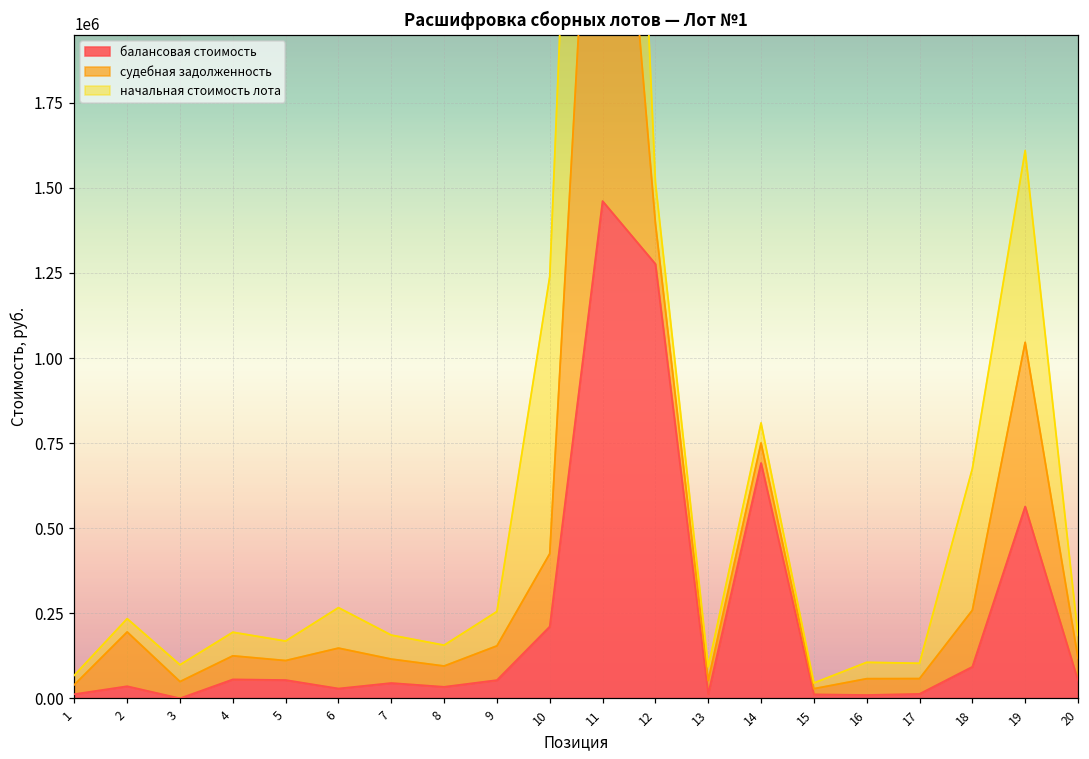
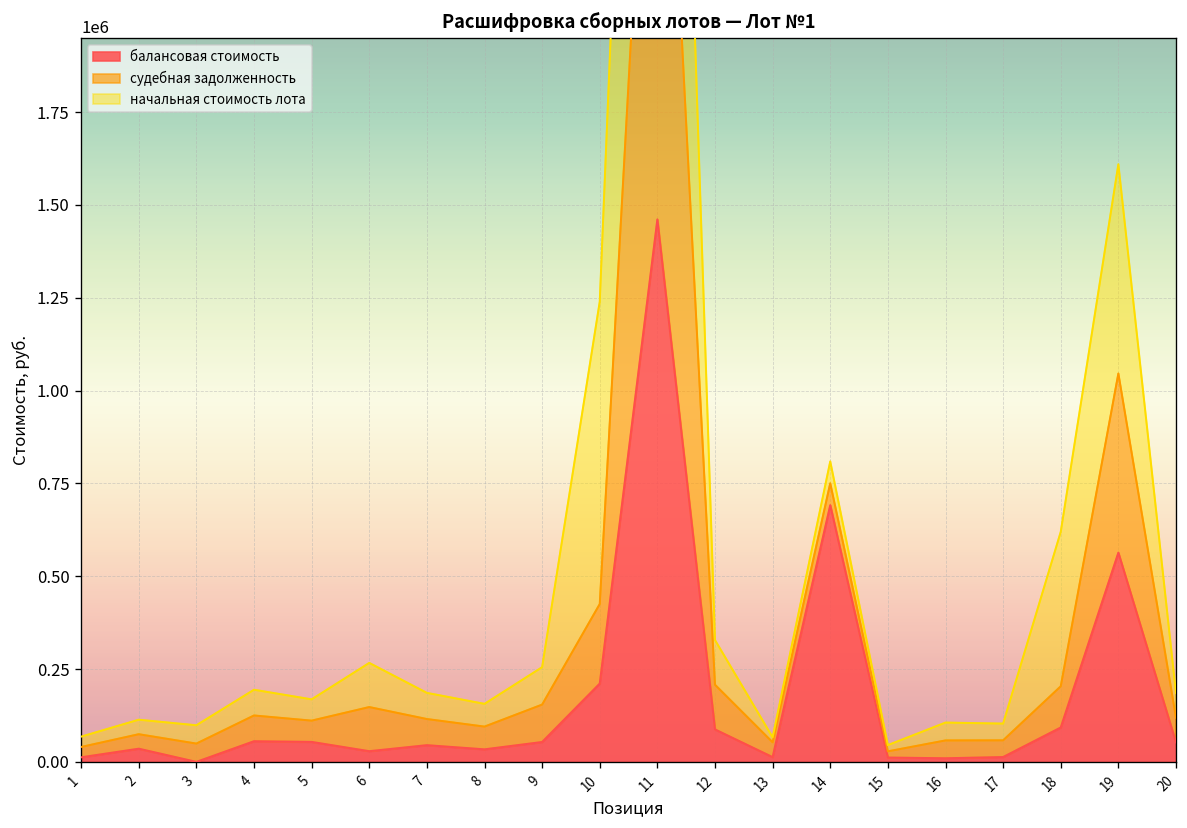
  {
    "балансовая стоимость": {
      "1": 10000,
      "2": 40000,
      "3": 0,
      "4": 60000,
      "5": 50000,
      "6": 30000,
      "7": 40000,
      "8": 30000,
      "9": 50000,
      "10": 210000,
      "11": 1460000,
-     "12": 1280000,
+     "12": 90000,
      "13": 10000,
      "14": 690000,
      "15": 10000,
      "16": 10000,
      "17": 10000,
      "18": 90000,
      "19": 560000,
      "20": 50000
    },
    "судебная задолженность": {
      "1": 30000,
-     "2": 160000,
+     "2": 40000,
      "3": 50000,
      "4": 70000,
      "5": 60000,
      "6": 120000,
      "7": 70000,
      "8": 60000,
      "9": 100000,
      "10": 210000,
      "12": 120000,
      "13": 40000,
      "14": 60000,
      "15": 20000,
      "16": 50000,
      "17": 50000,
-     "18": 170000,
+     "18": 110000,
      "19": 480000,
      "20": 70000
    },
    "начальная стоимость лота": {
      "1": 30000,
      "2": 40000,
      "3": 50000,
      "4": 70000,
      "5": 60000,
      "6": 120000,
      "7": 70000,
      "8": 60000,
      "9": 100000,
      "10": 810000,
      "12": 120000,
-     "13": 40000,
+     "13": 10000,
      "14": 60000,
      "15": 20000,
      "16": 50000,
      "17": 50000,
      "18": 420000,
      "19": 560000,
      "20": 70000
    }
  }
